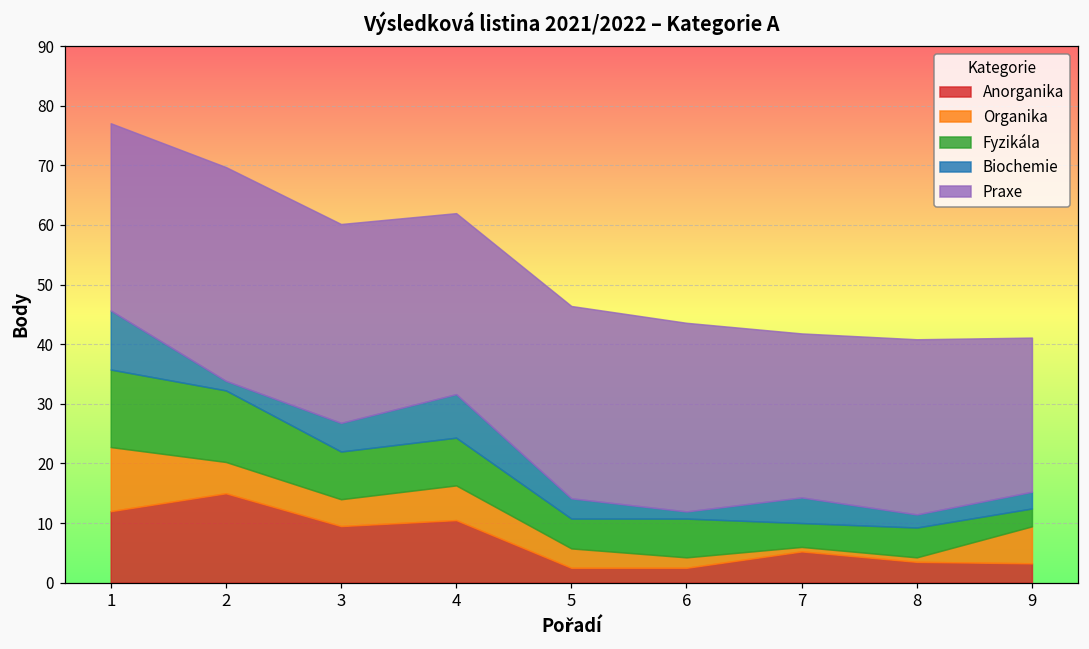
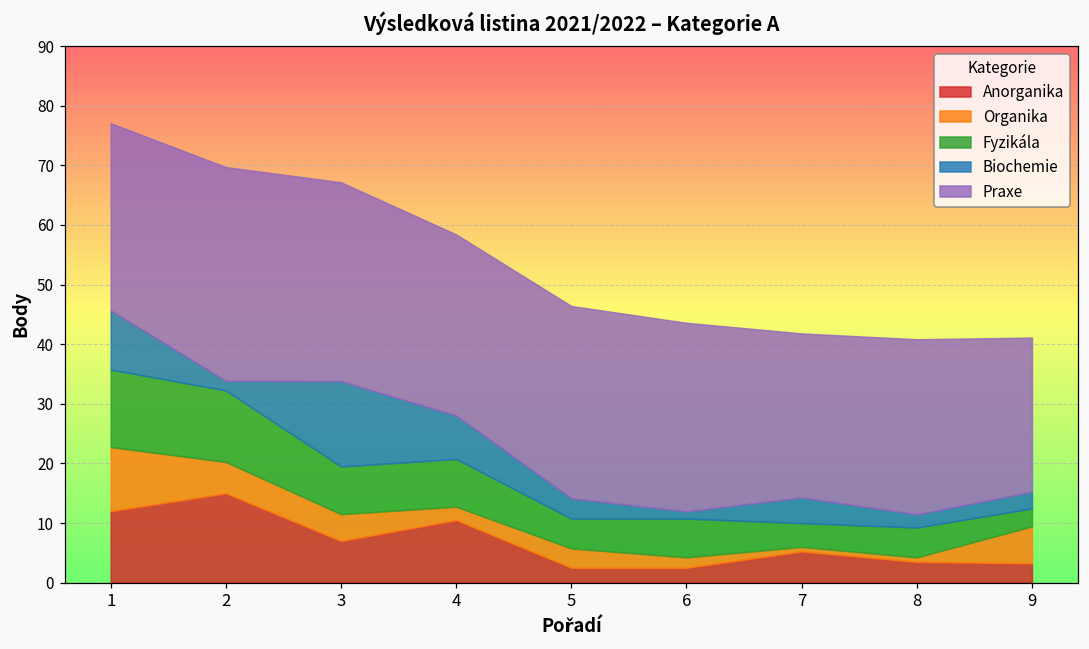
  {
    "Anorganika": {
      "1": 12,
      "2": 15,
-     "3": 10,
+     "3": 7,
      "4": 11,
      "5": 3,
      "6": 3,
      "7": 5,
      "8": 4,
      "9": 3
    },
    "Organika": {
      "1": 11,
      "2": 5,
      "3": 5,
-     "4": 6,
+     "4": 2,
      "5": 3,
      "6": 2,
      "7": 1,
      "8": 1,
      "9": 6
    },
    "Fyzikála": {
      "1": 13,
      "2": 12,
      "3": 8,
      "4": 8,
      "5": 5,
      "6": 7,
      "7": 4,
      "8": 5,
      "9": 3
    },
    "Biochemie": {
      "1": 10,
      "2": 2,
-     "3": 5,
+     "3": 14,
      "4": 7,
      "5": 3,
      "6": 1,
      "7": 4,
      "8": 2,
      "9": 3
    },
    "Praxe": {
      "1": 31,
      "2": 36,
      "3": 33,
      "4": 30,
      "5": 32,
      "6": 32,
      "7": 27,
      "8": 29,
      "9": 26
    }
  }
